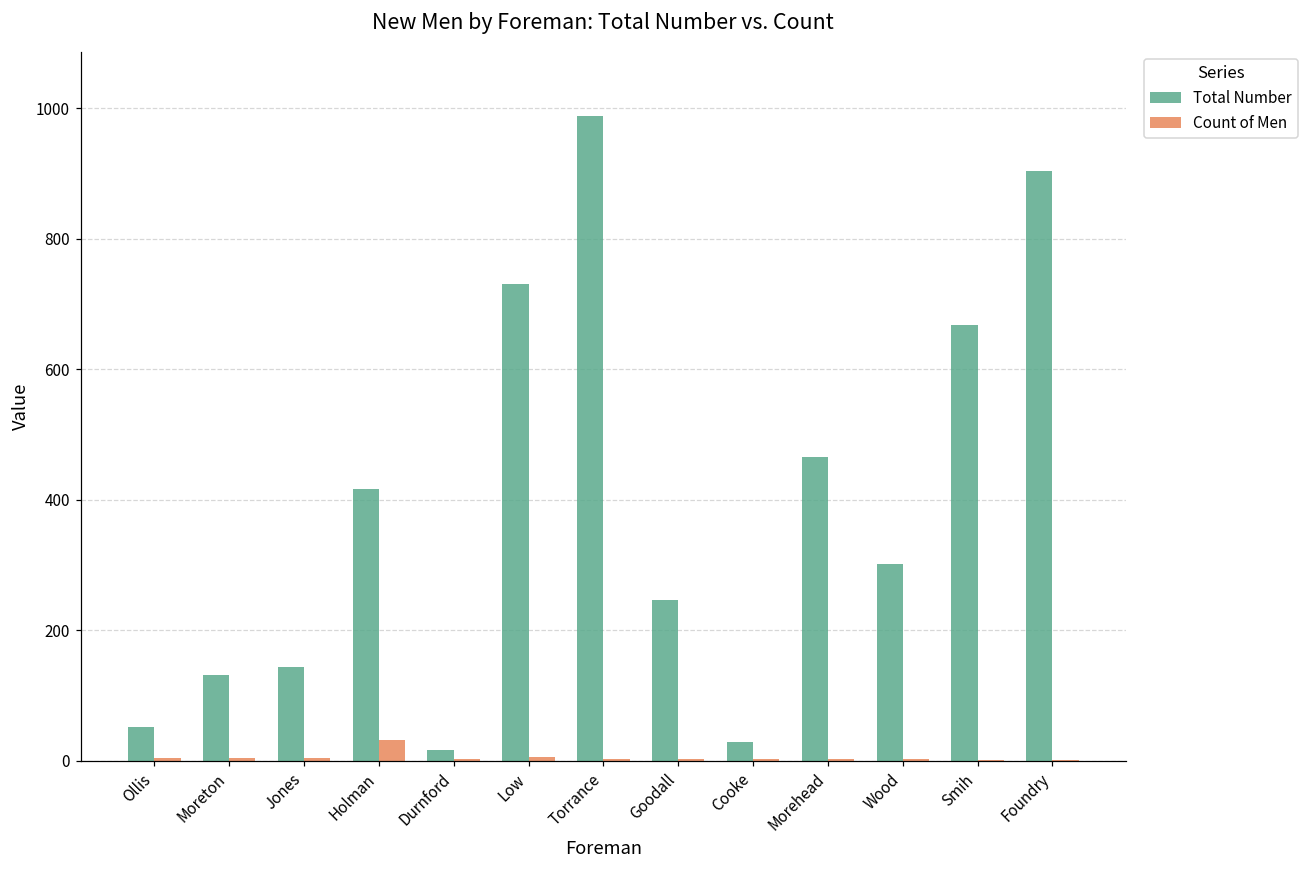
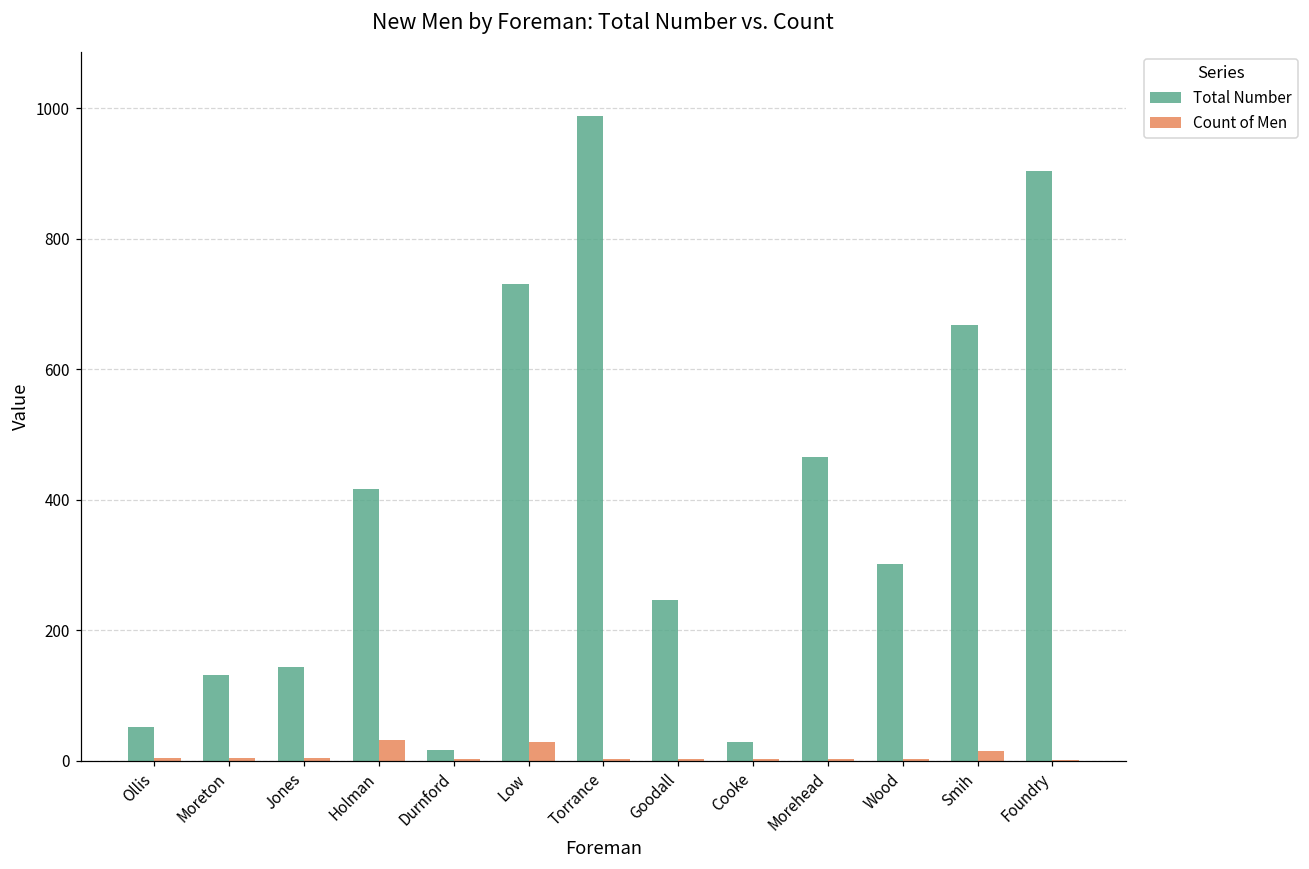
  {
    "Total Number": {
      "Ollis": 50,
      "Moreton": 130,
      "Jones": 140,
      "Holman": 420,
      "Durnford": 20,
      "Low": 730,
      "Torrance": 990,
      "Goodall": 250,
      "Cooke": 30,
      "Morehead": 470,
      "Wood": 300,
      "Smih": 670,
      "Foundry": 900
    },
    "Count of Men": {
      "Holman": 30,
-     "Low": 10,
-     "Smih": 0
+     "Low": 30,
+     "Smih": 20
    }
  }
